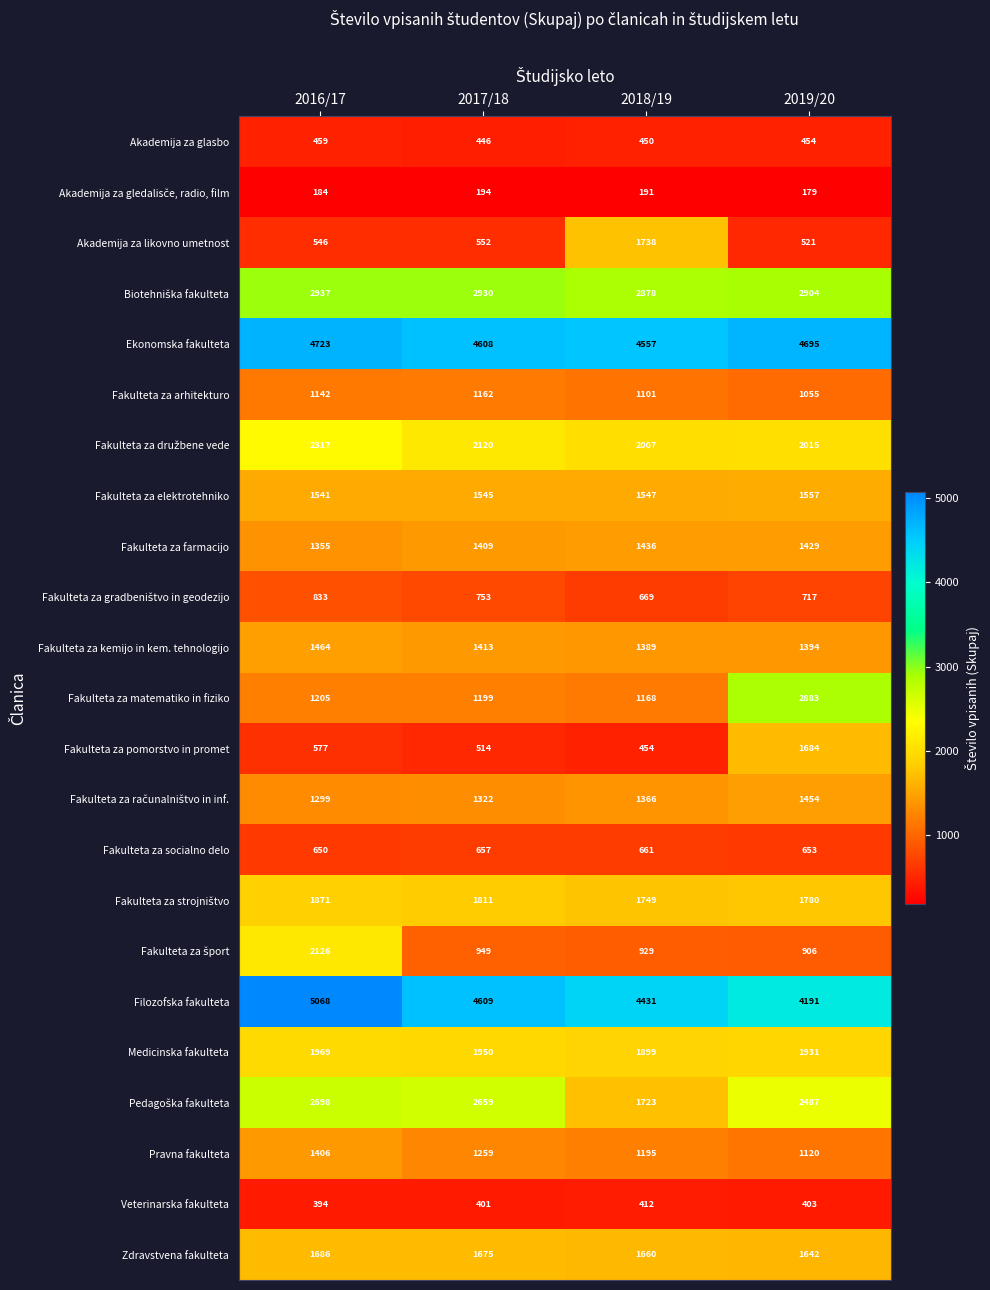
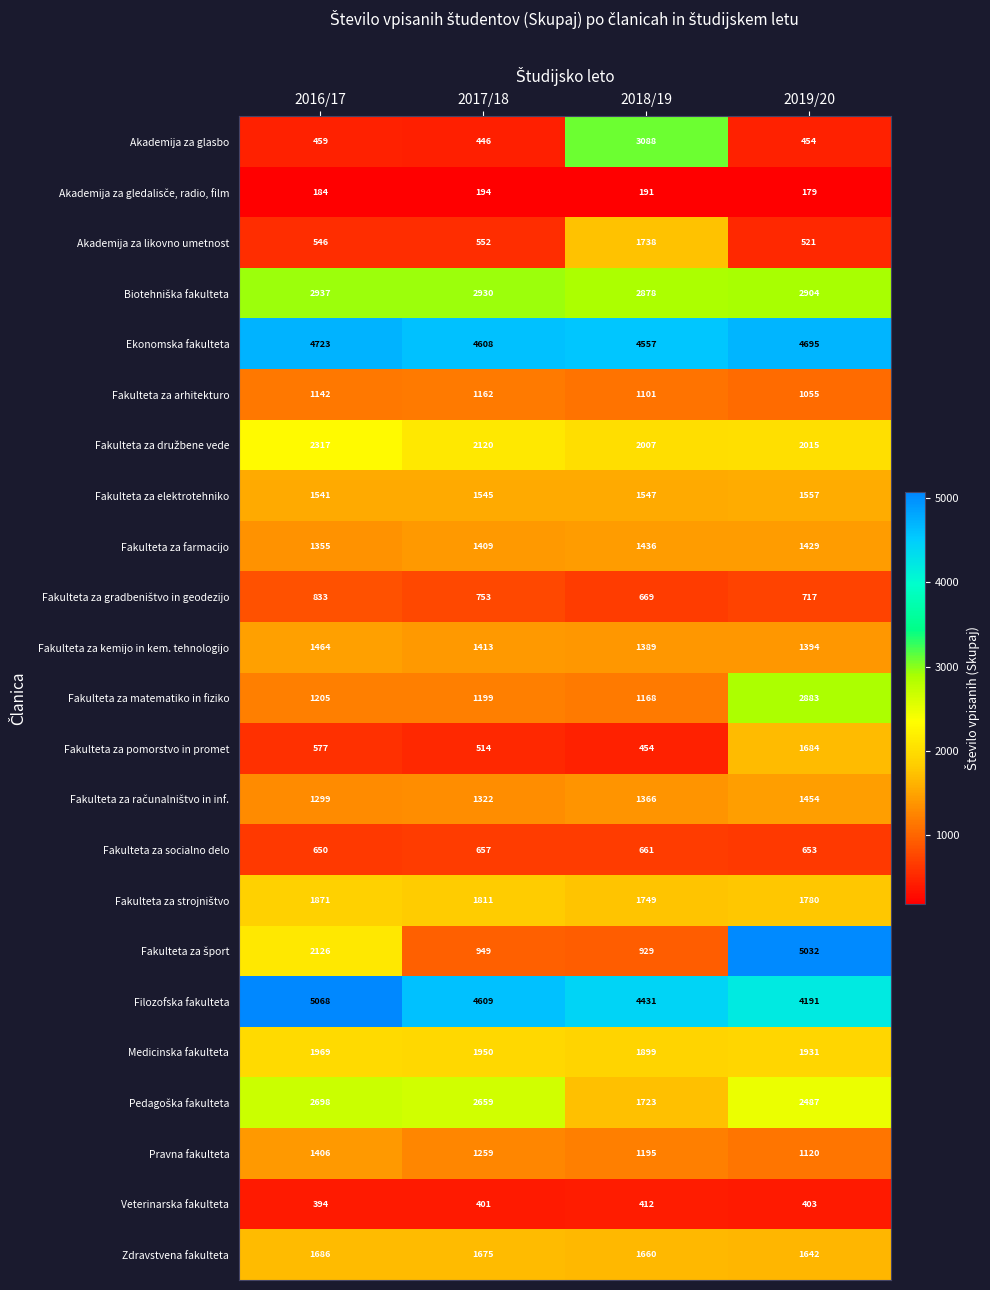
  {
    "Akademija za glasbo": {
      "2016/17": 459,
      "2017/18": 446,
-     "2018/19": 450,
+     "2018/19": 3088,
      "2019/20": 454
    },
    "Akademija za gledalisče, radio, film": {
      "2016/17": 184,
      "2017/18": 194,
      "2018/19": 191,
      "2019/20": 179
    },
    "Akademija za likovno umetnost": {
      "2016/17": 546,
      "2017/18": 552,
      "2018/19": 1738,
      "2019/20": 521
    },
    "Biotehniška fakulteta": {
      "2016/17": 2937,
      "2017/18": 2930,
      "2018/19": 2878,
      "2019/20": 2904
    },
    "Ekonomska fakulteta": {
      "2016/17": 4723,
      "2017/18": 4608,
      "2018/19": 4557,
      "2019/20": 4695
    },
    "Fakulteta za arhitekturo": {
      "2016/17": 1142,
      "2017/18": 1162,
      "2018/19": 1101,
      "2019/20": 1055
    },
    "Fakulteta za družbene vede": {
      "2016/17": 2317,
      "2017/18": 2120,
      "2018/19": 2007,
      "2019/20": 2015
    },
    "Fakulteta za elektrotehniko": {
      "2016/17": 1541,
      "2017/18": 1545,
      "2018/19": 1547,
      "2019/20": 1557
    },
    "Fakulteta za farmacijo": {
      "2016/17": 1355,
      "2017/18": 1409,
      "2018/19": 1436,
      "2019/20": 1429
    },
    "Fakulteta za gradbeništvo in geodezijo": {
      "2016/17": 833,
      "2017/18": 753,
      "2018/19": 669,
      "2019/20": 717
    },
    "Fakulteta za kemijo in kem. tehnologijo": {
      "2016/17": 1464,
      "2017/18": 1413,
      "2018/19": 1389,
      "2019/20": 1394
    },
    "Fakulteta za matematiko in fiziko": {
      "2016/17": 1205,
      "2017/18": 1199,
      "2018/19": 1168,
      "2019/20": 2883
    },
    "Fakulteta za pomorstvo in promet": {
      "2016/17": 577,
      "2017/18": 514,
      "2018/19": 454,
      "2019/20": 1684
    },
    "Fakulteta za računalništvo in inf.": {
      "2016/17": 1299,
      "2017/18": 1322,
      "2018/19": 1366,
      "2019/20": 1454
    },
    "Fakulteta za socialno delo": {
      "2016/17": 650,
      "2017/18": 657,
      "2018/19": 661,
      "2019/20": 653
    },
    "Fakulteta za strojništvo": {
      "2016/17": 1871,
      "2017/18": 1811,
      "2018/19": 1749,
      "2019/20": 1780
    },
    "Fakulteta za šport": {
      "2016/17": 2126,
      "2017/18": 949,
      "2018/19": 929,
-     "2019/20": 906
+     "2019/20": 5032
    },
    "Filozofska fakulteta": {
      "2016/17": 5068,
      "2017/18": 4609,
      "2018/19": 4431,
      "2019/20": 4191
    },
    "Medicinska fakulteta": {
      "2016/17": 1969,
      "2017/18": 1950,
      "2018/19": 1899,
      "2019/20": 1931
    },
    "Pedagoška fakulteta": {
      "2016/17": 2698,
      "2017/18": 2659,
      "2018/19": 1723,
      "2019/20": 2487
    },
    "Pravna fakulteta": {
      "2016/17": 1406,
      "2017/18": 1259,
      "2018/19": 1195,
      "2019/20": 1120
    },
    "Veterinarska fakulteta": {
      "2016/17": 394,
      "2017/18": 401,
      "2018/19": 412,
      "2019/20": 403
    },
    "Zdravstvena fakulteta": {
      "2016/17": 1686,
      "2017/18": 1675,
      "2018/19": 1660,
      "2019/20": 1642
    }
  }
